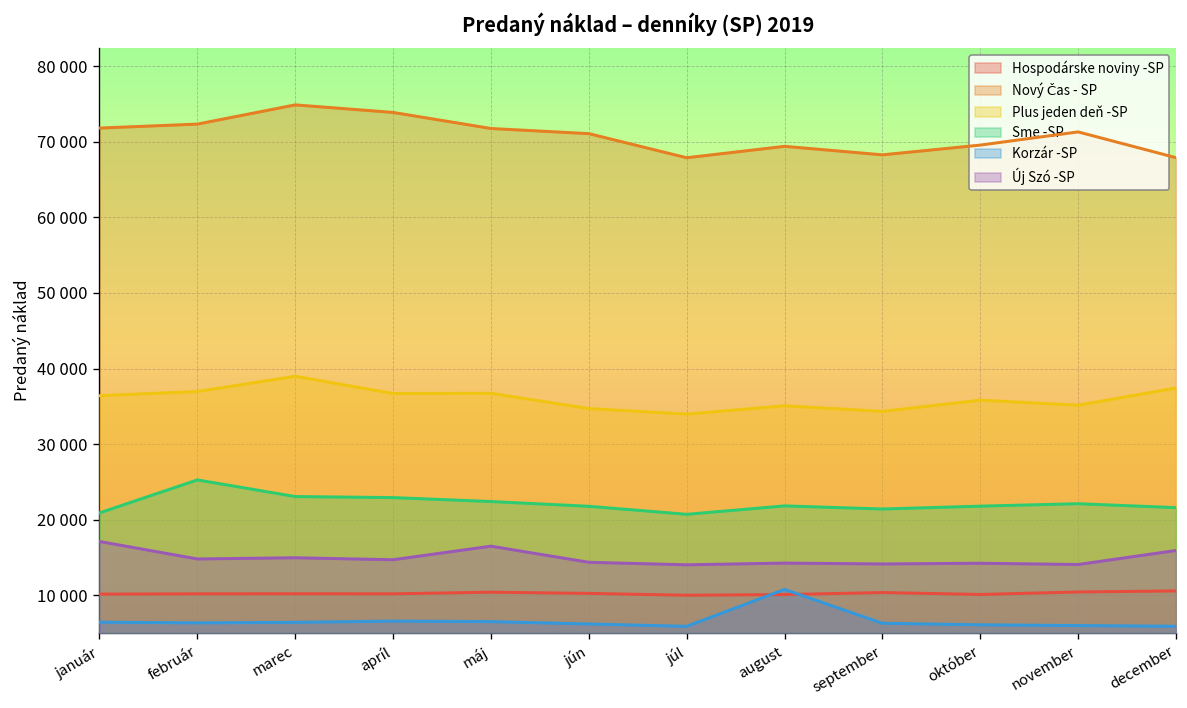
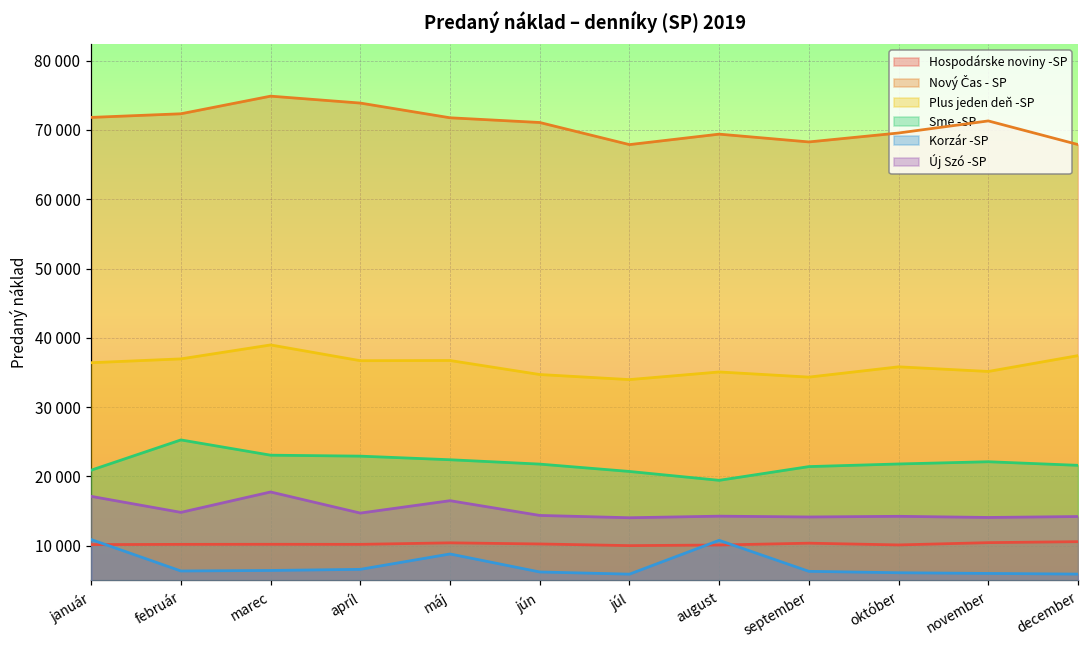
  {
    "Sme -SP": {
      "január": 21000,
      "február": 25000,
      "marec": 23000,
      "apríl": 23000,
      "máj": 22000,
      "jún": 22000,
      "júl": 21000,
-     "august": 22000,
+     "august": 19000,
      "september": 21000,
      "október": 22000,
      "november": 22000,
      "december": 22000
    },
    "Korzár -SP": {
-     "január": 6000,
+     "január": 11000,
      "február": 6000,
      "marec": 6000,
      "apríl": 7000,
-     "máj": 7000,
+     "máj": 9000,
      "jún": 6000,
      "júl": 6000,
      "august": 11000,
      "september": 6000,
      "október": 6000,
      "november": 6000,
      "december": 6000
    },
    "Új Szó -SP": {
      "január": 17000,
      "február": 15000,
-     "marec": 15000,
+     "marec": 18000,
      "apríl": 15000,
      "máj": 17000,
      "jún": 14000,
      "júl": 14000,
      "august": 14000,
      "september": 14000,
      "október": 14000,
      "november": 14000,
-     "december": 16000
+     "december": 14000
    }
  }
